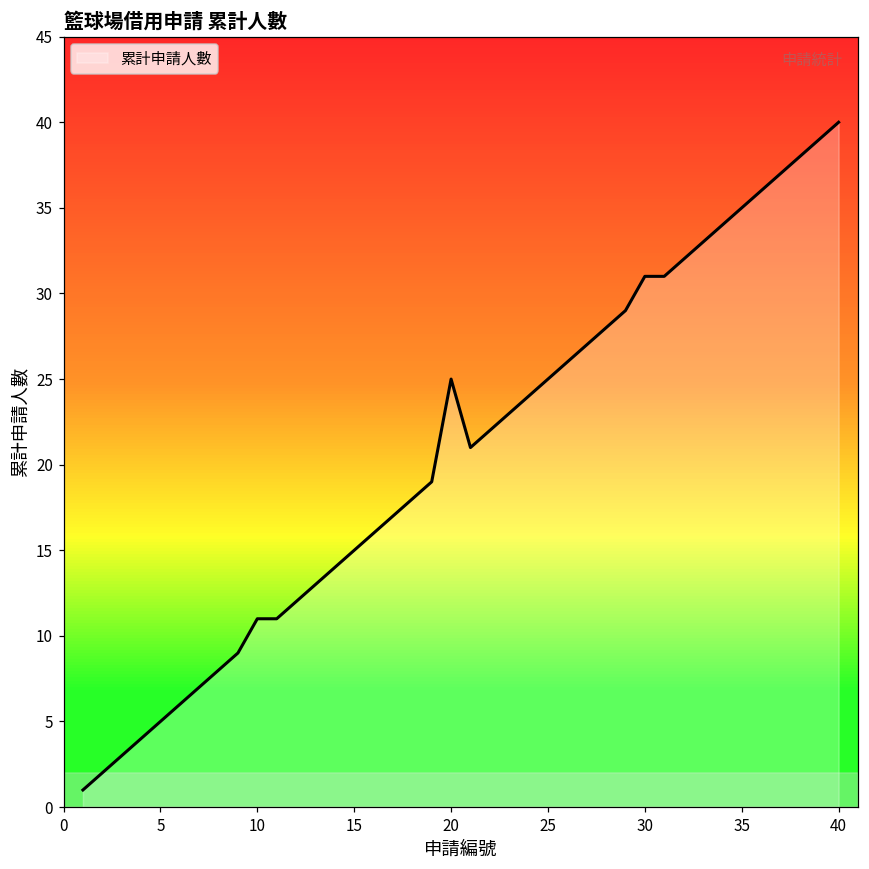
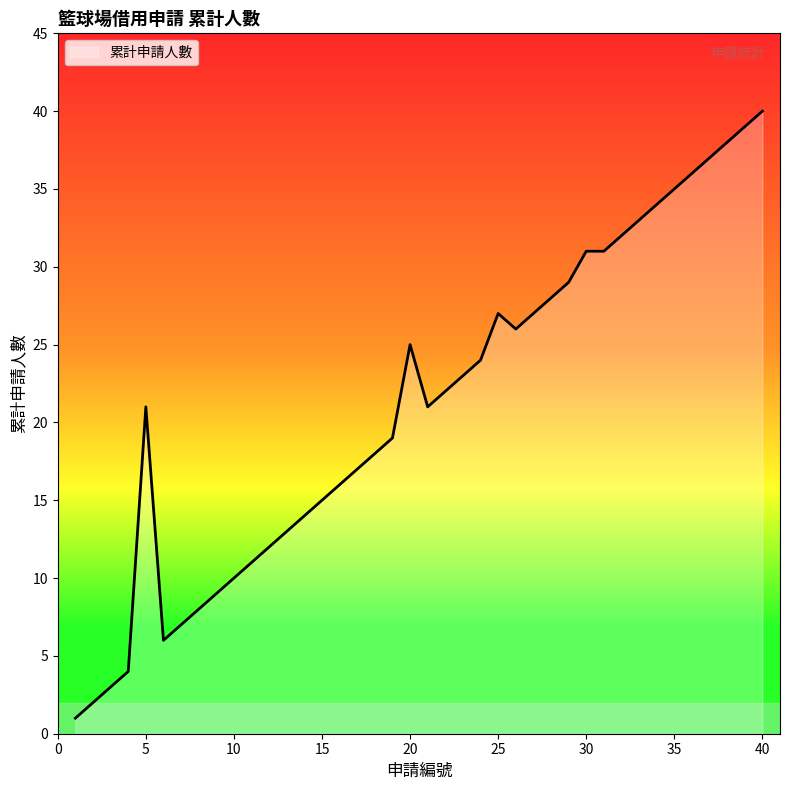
  {
-   "5": 5,
-   "10": 11,
+   "5": 21,
+   "10": 10,
    "15": 15,
    "20": 25,
-   "25": 25,
+   "25": 27,
    "30": 31,
    "35": 35,
    "40": 40
  }
